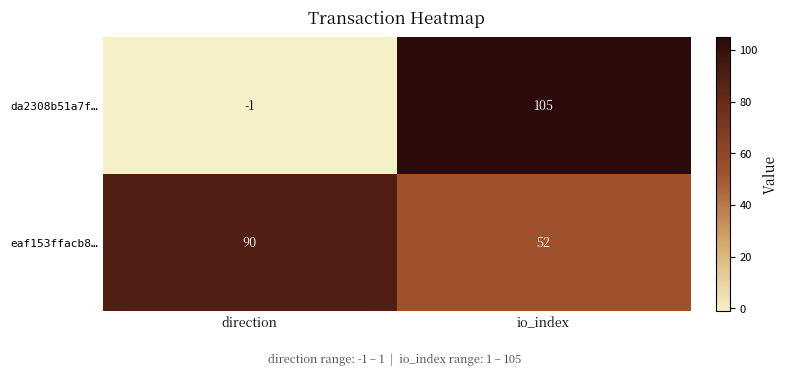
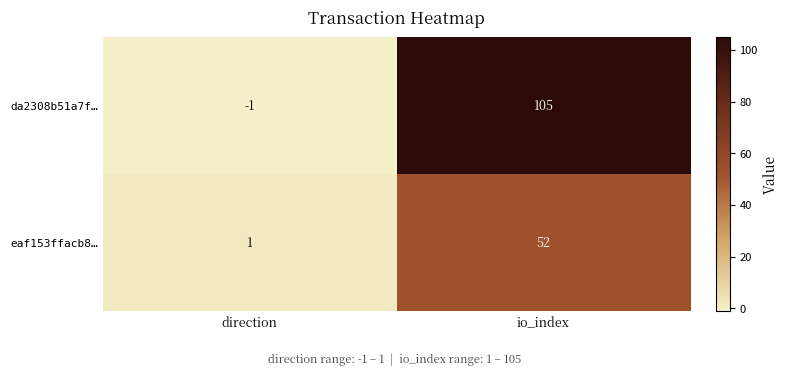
  {
    "da2308b51a7f…": {
      "direction": -1,
      "io_index": 105
    },
    "eaf153ffacb8…": {
-     "direction": 90,
+     "direction": 1,
      "io_index": 52
    }
  }
